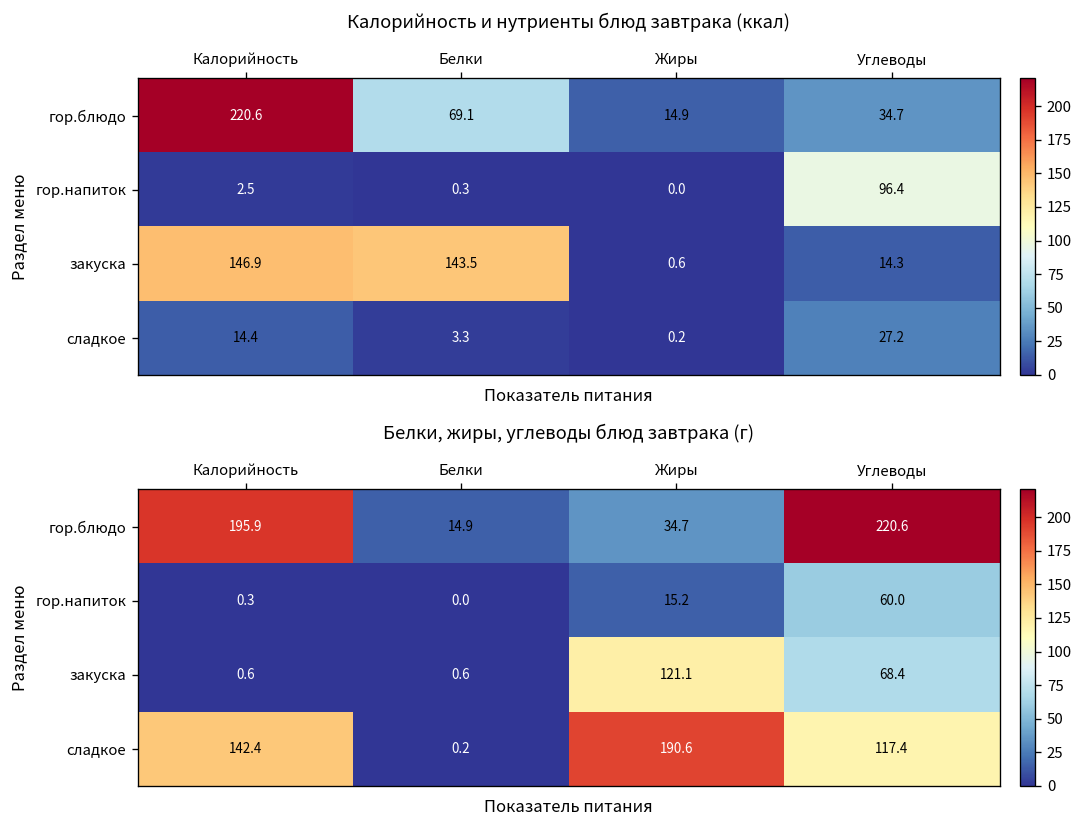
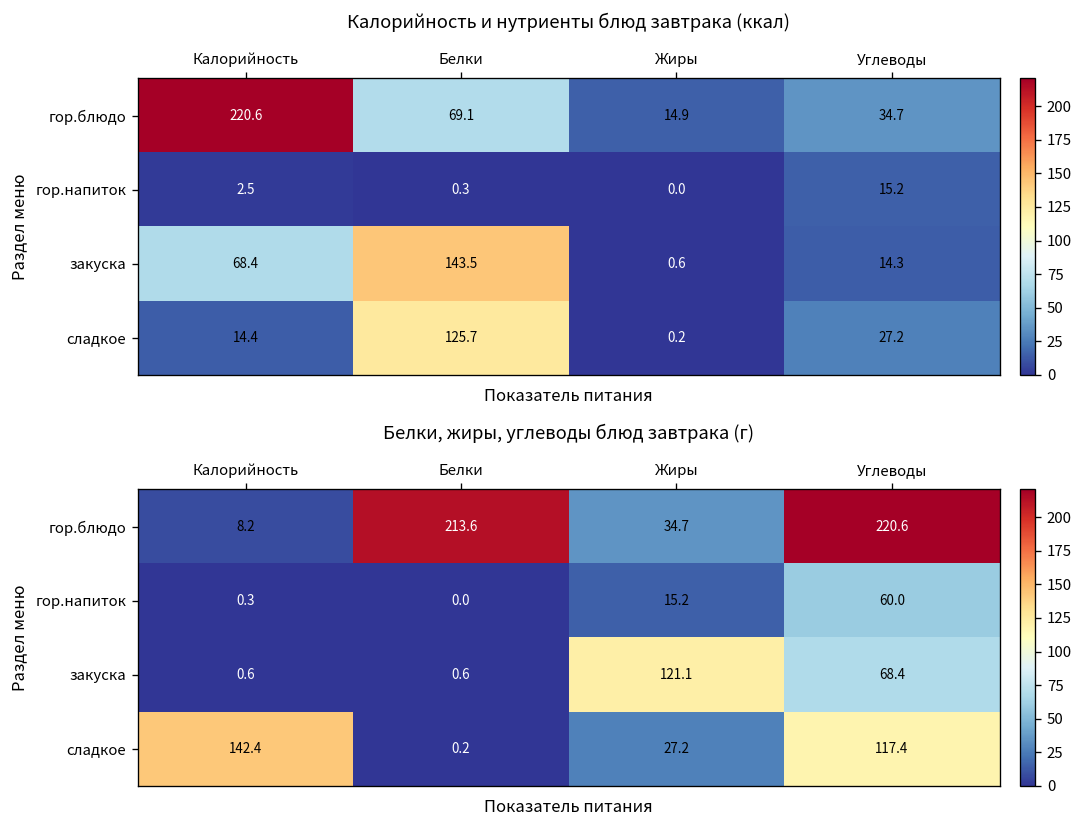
  {
    "Калорийность и нутриенты блюд завтрака (ккал)": {
      "гор.блюдо": {
        "Калорийность": 220.6,
        "Белки": 69.1,
        "Жиры": 14.9,
        "Углеводы": 34.7
      },
      "гор.напиток": {
        "Калорийность": 2.5,
        "Белки": 0.3,
        "Жиры": 0.0,
-       "Углеводы": 96.4
+       "Углеводы": 15.2
      },
      "закуска": {
-       "Калорийность": 146.9,
+       "Калорийность": 68.4,
        "Белки": 143.5,
        "Жиры": 0.6,
        "Углеводы": 14.3
      },
      "сладкое": {
        "Калорийность": 14.4,
-       "Белки": 3.3,
+       "Белки": 125.7,
        "Жиры": 0.2,
        "Углеводы": 27.2
      }
    },
    "Белки, жиры, углеводы блюд завтрака (г)": {
      "гор.блюдо": {
-       "Калорийность": 195.9,
-       "Белки": 14.9,
+       "Калорийность": 8.2,
+       "Белки": 213.6,
        "Жиры": 34.7,
        "Углеводы": 220.6
      },
      "гор.напиток": {
        "Калорийность": 0.3,
        "Белки": 0.0,
        "Жиры": 15.2,
        "Углеводы": 60.0
      },
      "закуска": {
        "Калорийность": 0.6,
        "Белки": 0.6,
        "Жиры": 121.1,
        "Углеводы": 68.4
      },
      "сладкое": {
        "Калорийность": 142.4,
        "Белки": 0.2,
-       "Жиры": 190.6,
+       "Жиры": 27.2,
        "Углеводы": 117.4
      }
    }
  }
